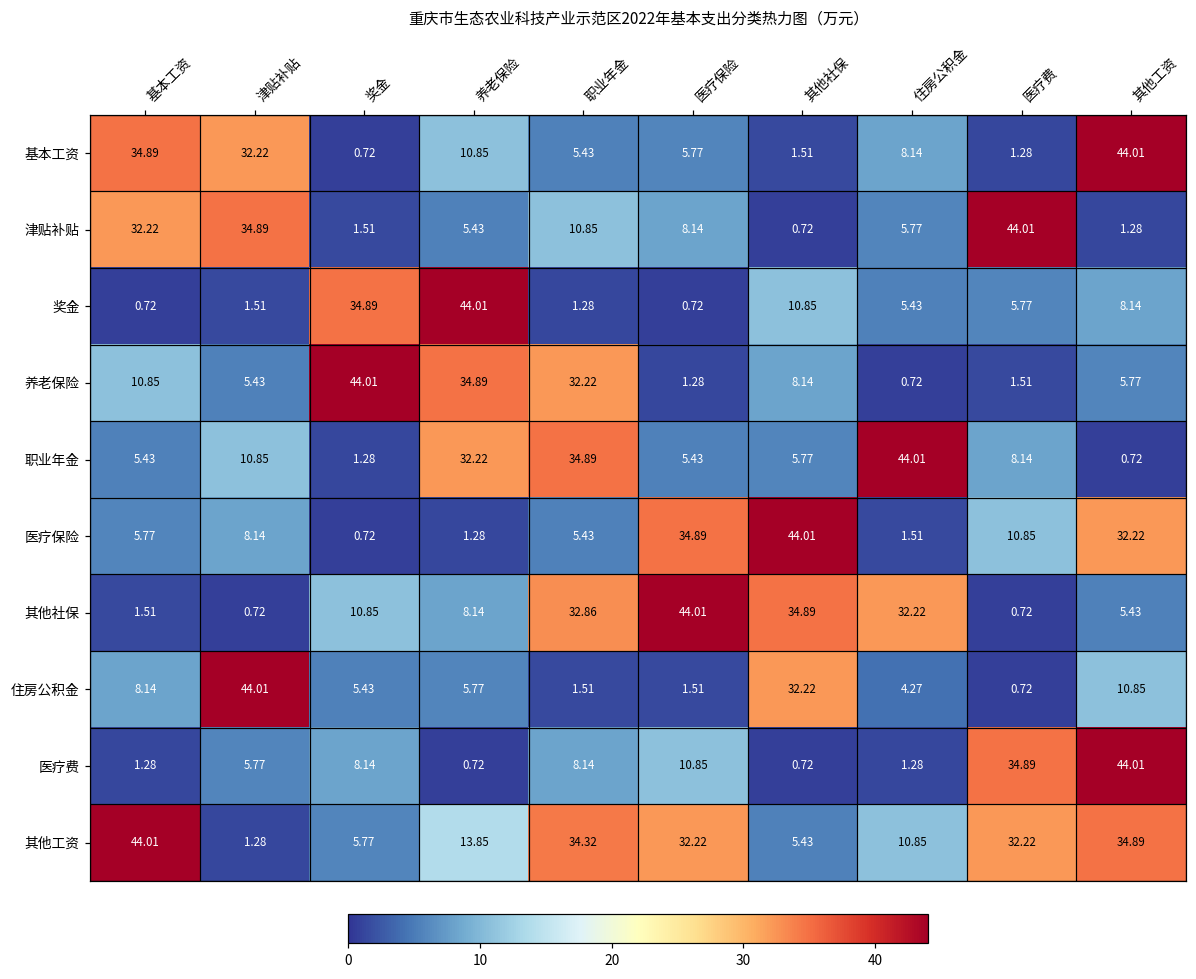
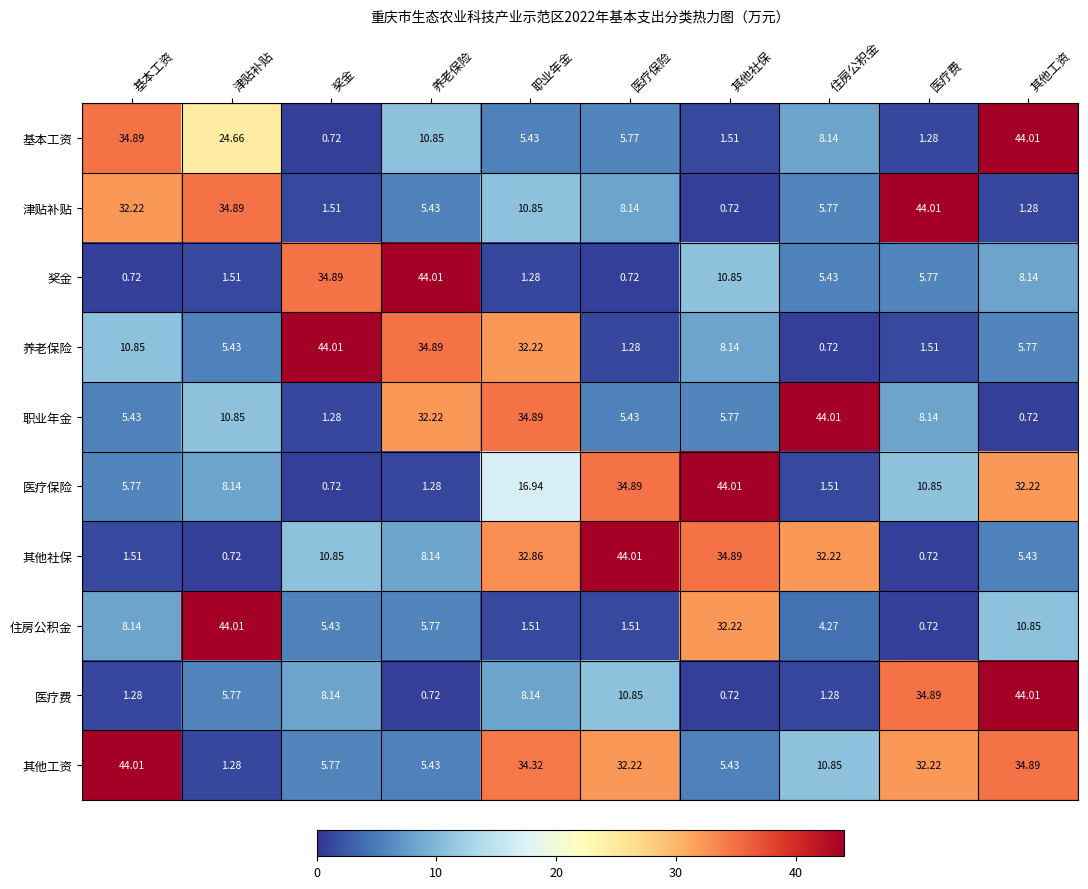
  {
    "基本工资": {
      "基本工资": 34.89,
-     "津贴补贴": 32.22,
+     "津贴补贴": 24.66,
      "奖金": 0.72,
      "养老保险": 10.85,
      "职业年金": 5.43,
      "医疗保险": 5.77,
      "其他社保": 1.51,
      "住房公积金": 8.14,
      "医疗费": 1.28,
      "其他工资": 44.01
    },
    "津贴补贴": {
      "基本工资": 32.22,
      "津贴补贴": 34.89,
      "奖金": 1.51,
      "养老保险": 5.43,
      "职业年金": 10.85,
      "医疗保险": 8.14,
      "其他社保": 0.72,
      "住房公积金": 5.77,
      "医疗费": 44.01,
      "其他工资": 1.28
    },
    "奖金": {
      "基本工资": 0.72,
      "津贴补贴": 1.51,
      "奖金": 34.89,
      "养老保险": 44.01,
      "职业年金": 1.28,
      "医疗保险": 0.72,
      "其他社保": 10.85,
      "住房公积金": 5.43,
      "医疗费": 5.77,
      "其他工资": 8.14
    },
    "养老保险": {
      "基本工资": 10.85,
      "津贴补贴": 5.43,
      "奖金": 44.01,
      "养老保险": 34.89,
      "职业年金": 32.22,
      "医疗保险": 1.28,
      "其他社保": 8.14,
      "住房公积金": 0.72,
      "医疗费": 1.51,
      "其他工资": 5.77
    },
    "职业年金": {
      "基本工资": 5.43,
      "津贴补贴": 10.85,
      "奖金": 1.28,
      "养老保险": 32.22,
      "职业年金": 34.89,
      "医疗保险": 5.43,
      "其他社保": 5.77,
      "住房公积金": 44.01,
      "医疗费": 8.14,
      "其他工资": 0.72
    },
    "医疗保险": {
      "基本工资": 5.77,
      "津贴补贴": 8.14,
      "奖金": 0.72,
      "养老保险": 1.28,
-     "职业年金": 5.43,
+     "职业年金": 16.94,
      "医疗保险": 34.89,
      "其他社保": 44.01,
      "住房公积金": 1.51,
      "医疗费": 10.85,
      "其他工资": 32.22
    },
    "其他社保": {
      "基本工资": 1.51,
      "津贴补贴": 0.72,
      "奖金": 10.85,
      "养老保险": 8.14,
      "职业年金": 32.86,
      "医疗保险": 44.01,
      "其他社保": 34.89,
      "住房公积金": 32.22,
      "医疗费": 0.72,
      "其他工资": 5.43
    },
    "住房公积金": {
      "基本工资": 8.14,
      "津贴补贴": 44.01,
      "奖金": 5.43,
      "养老保险": 5.77,
      "职业年金": 1.51,
      "医疗保险": 1.51,
      "其他社保": 32.22,
      "住房公积金": 4.27,
      "医疗费": 0.72,
      "其他工资": 10.85
    },
    "医疗费": {
      "基本工资": 1.28,
      "津贴补贴": 5.77,
      "奖金": 8.14,
      "养老保险": 0.72,
      "职业年金": 8.14,
      "医疗保险": 10.85,
      "其他社保": 0.72,
      "住房公积金": 1.28,
      "医疗费": 34.89,
      "其他工资": 44.01
    },
    "其他工资": {
      "基本工资": 44.01,
      "津贴补贴": 1.28,
      "奖金": 5.77,
-     "养老保险": 13.85,
+     "养老保险": 5.43,
      "职业年金": 34.32,
      "医疗保险": 32.22,
      "其他社保": 5.43,
      "住房公积金": 10.85,
      "医疗费": 32.22,
      "其他工资": 34.89
    }
  }
